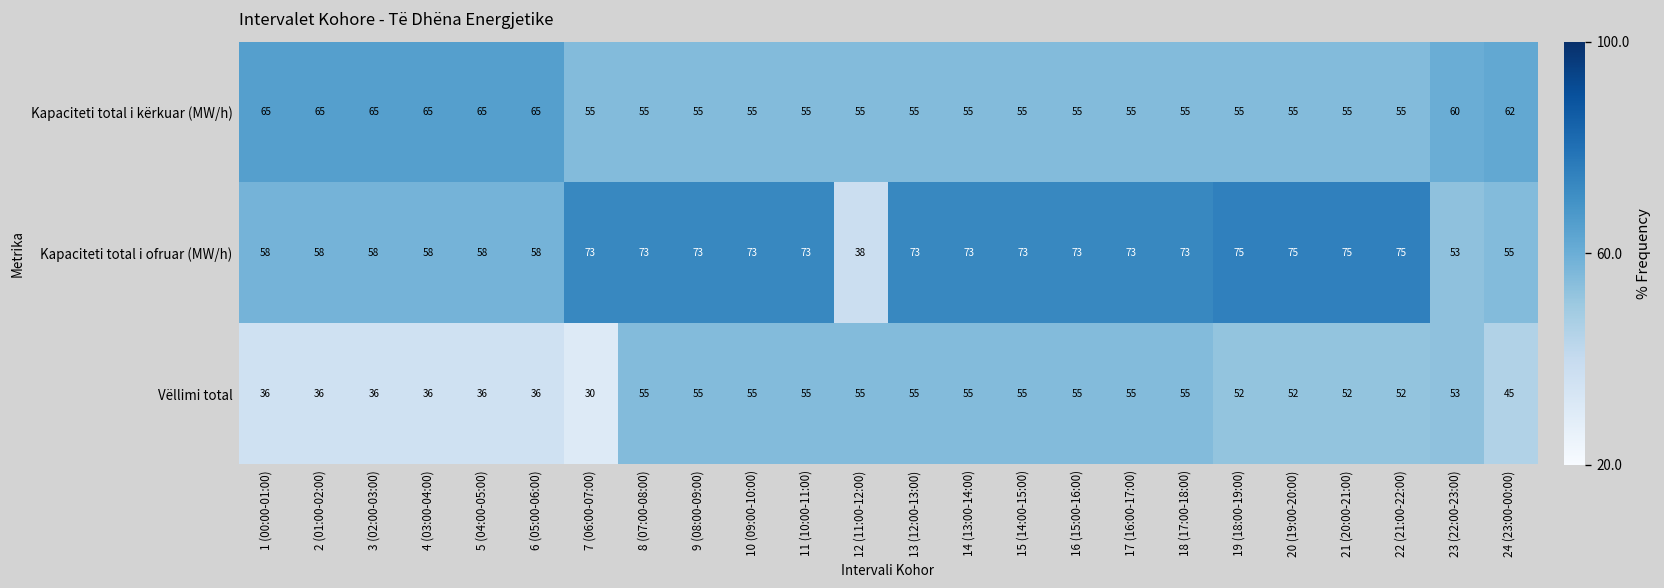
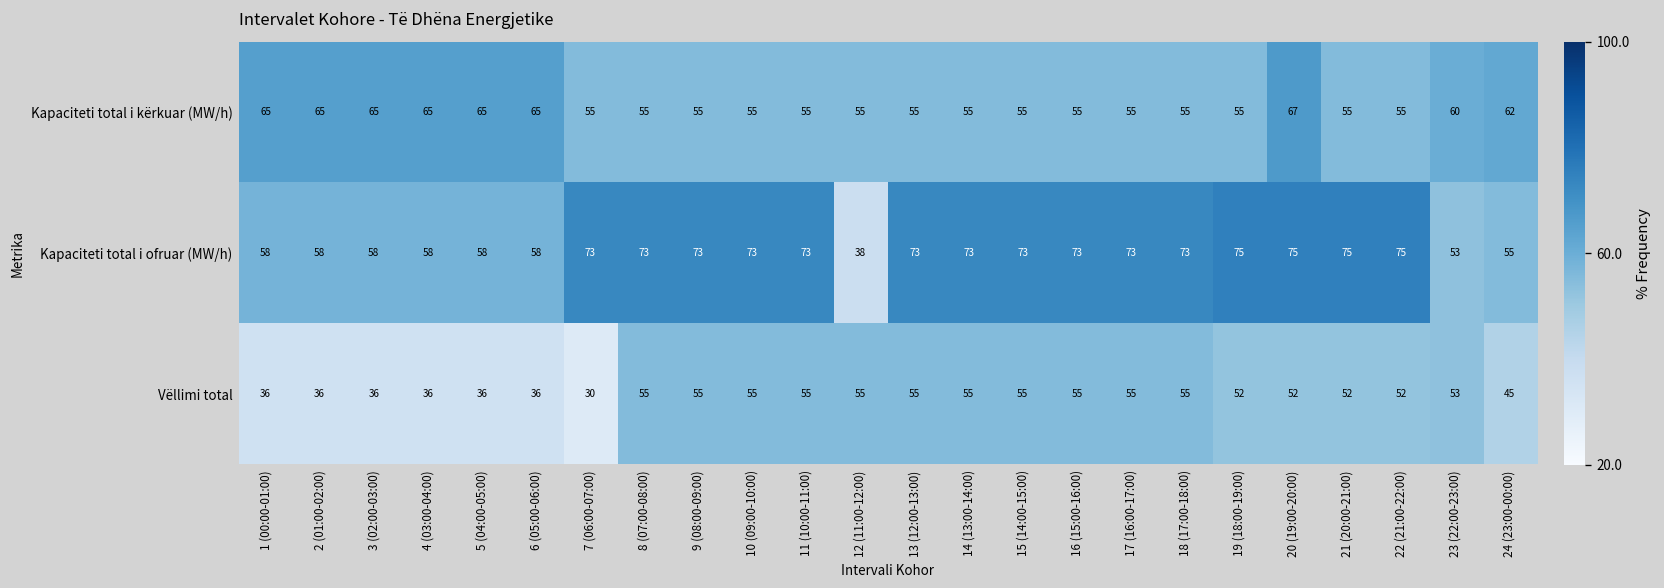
  {
    "Kapaciteti total i kërkuar (MW/h)": {
      "1 (00:00-01:00)": 65,
      "2 (01:00-02:00)": 65,
      "3 (02:00-03:00)": 65,
      "4 (03:00-04:00)": 65,
      "5 (04:00-05:00)": 65,
      "6 (05:00-06:00)": 65,
      "7 (06:00-07:00)": 55,
      "8 (07:00-08:00)": 55,
      "9 (08:00-09:00)": 55,
      "10 (09:00-10:00)": 55,
      "11 (10:00-11:00)": 55,
      "12 (11:00-12:00)": 55,
      "13 (12:00-13:00)": 55,
      "14 (13:00-14:00)": 55,
      "15 (14:00-15:00)": 55,
      "16 (15:00-16:00)": 55,
      "17 (16:00-17:00)": 55,
      "18 (17:00-18:00)": 55,
      "19 (18:00-19:00)": 55,
-     "20 (19:00-20:00)": 55,
+     "20 (19:00-20:00)": 67,
      "21 (20:00-21:00)": 55,
      "22 (21:00-22:00)": 55,
      "23 (22:00-23:00)": 60,
      "24 (23:00-00:00)": 62
    },
    "Kapaciteti total i ofruar (MW/h)": {
      "1 (00:00-01:00)": 58,
      "2 (01:00-02:00)": 58,
      "3 (02:00-03:00)": 58,
      "4 (03:00-04:00)": 58,
      "5 (04:00-05:00)": 58,
      "6 (05:00-06:00)": 58,
      "7 (06:00-07:00)": 73,
      "8 (07:00-08:00)": 73,
      "9 (08:00-09:00)": 73,
      "10 (09:00-10:00)": 73,
      "11 (10:00-11:00)": 73,
      "12 (11:00-12:00)": 38,
      "13 (12:00-13:00)": 73,
      "14 (13:00-14:00)": 73,
      "15 (14:00-15:00)": 73,
      "16 (15:00-16:00)": 73,
      "17 (16:00-17:00)": 73,
      "18 (17:00-18:00)": 73,
      "19 (18:00-19:00)": 75,
      "20 (19:00-20:00)": 75,
      "21 (20:00-21:00)": 75,
      "22 (21:00-22:00)": 75,
      "23 (22:00-23:00)": 53,
      "24 (23:00-00:00)": 55
    },
    "Vëllimi total": {
      "1 (00:00-01:00)": 36,
      "2 (01:00-02:00)": 36,
      "3 (02:00-03:00)": 36,
      "4 (03:00-04:00)": 36,
      "5 (04:00-05:00)": 36,
      "6 (05:00-06:00)": 36,
      "7 (06:00-07:00)": 30,
      "8 (07:00-08:00)": 55,
      "9 (08:00-09:00)": 55,
      "10 (09:00-10:00)": 55,
      "11 (10:00-11:00)": 55,
      "12 (11:00-12:00)": 55,
      "13 (12:00-13:00)": 55,
      "14 (13:00-14:00)": 55,
      "15 (14:00-15:00)": 55,
      "16 (15:00-16:00)": 55,
      "17 (16:00-17:00)": 55,
      "18 (17:00-18:00)": 55,
      "19 (18:00-19:00)": 52,
      "20 (19:00-20:00)": 52,
      "21 (20:00-21:00)": 52,
      "22 (21:00-22:00)": 52,
      "23 (22:00-23:00)": 53,
      "24 (23:00-00:00)": 45
    }
  }
